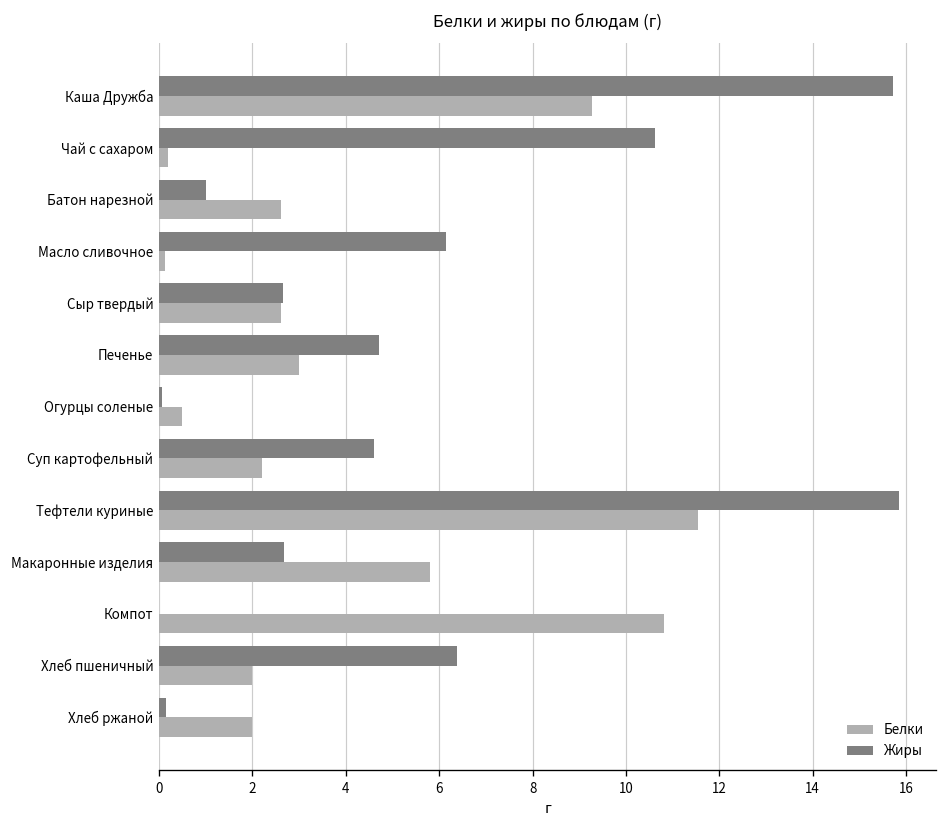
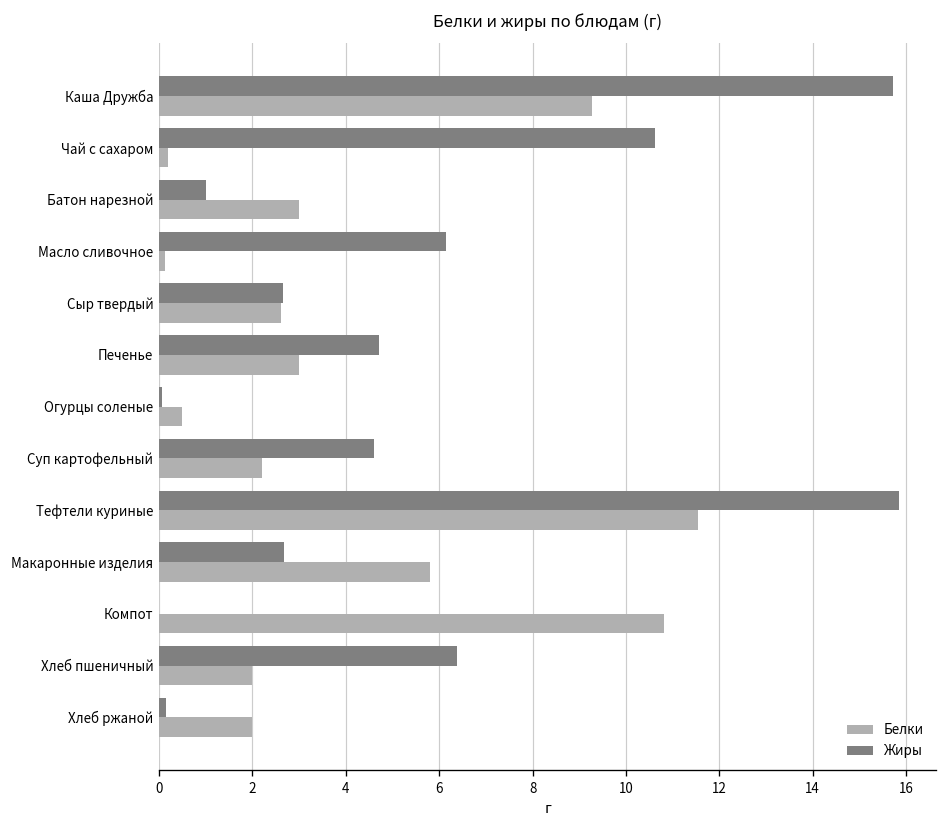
  {
    "Белки": {
      "Каша Дружба": 9.3,
      "Чай с сахаром": 0.2,
-     "Батон нарезной": 2.6,
+     "Батон нарезной": 3.0,
      "Масло сливочное": 0.1,
      "Сыр твердый": 2.6,
      "Печенье": 3.0,
      "Огурцы соленые": 0.5,
      "Суп картофельный": 2.2,
      "Тефтели куриные": 11.6,
      "Макаронные изделия": 5.8,
      "Компот": 10.8,
      "Хлеб пшеничный": 2.0,
      "Хлеб ржаной": 2.0
    },
    "Жиры": {
      "Каша Дружба": 15.7,
      "Чай с сахаром": 10.6,
      "Батон нарезной": 1.0,
      "Масло сливочное": 6.2,
      "Сыр твердый": 2.7,
      "Печенье": 4.7,
      "Суп картофельный": 4.6,
      "Тефтели куриные": 15.9,
      "Макаронные изделия": 2.7,
      "Компот": 0.0,
      "Хлеб пшеничный": 6.4,
      "Хлеб ржаной": 0.2
    }
  }
